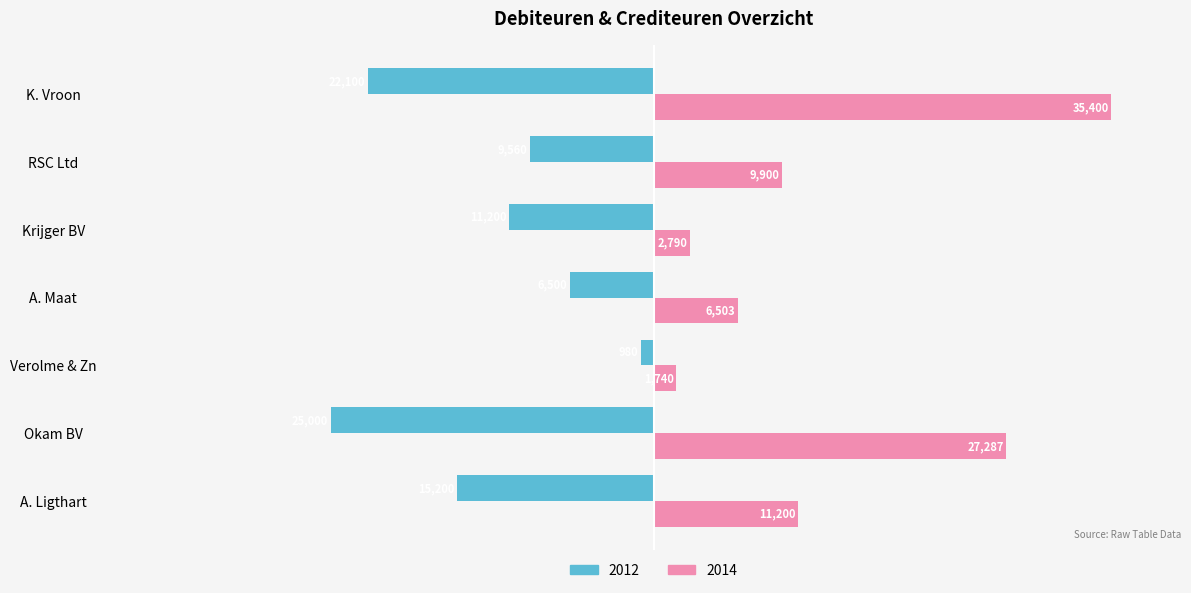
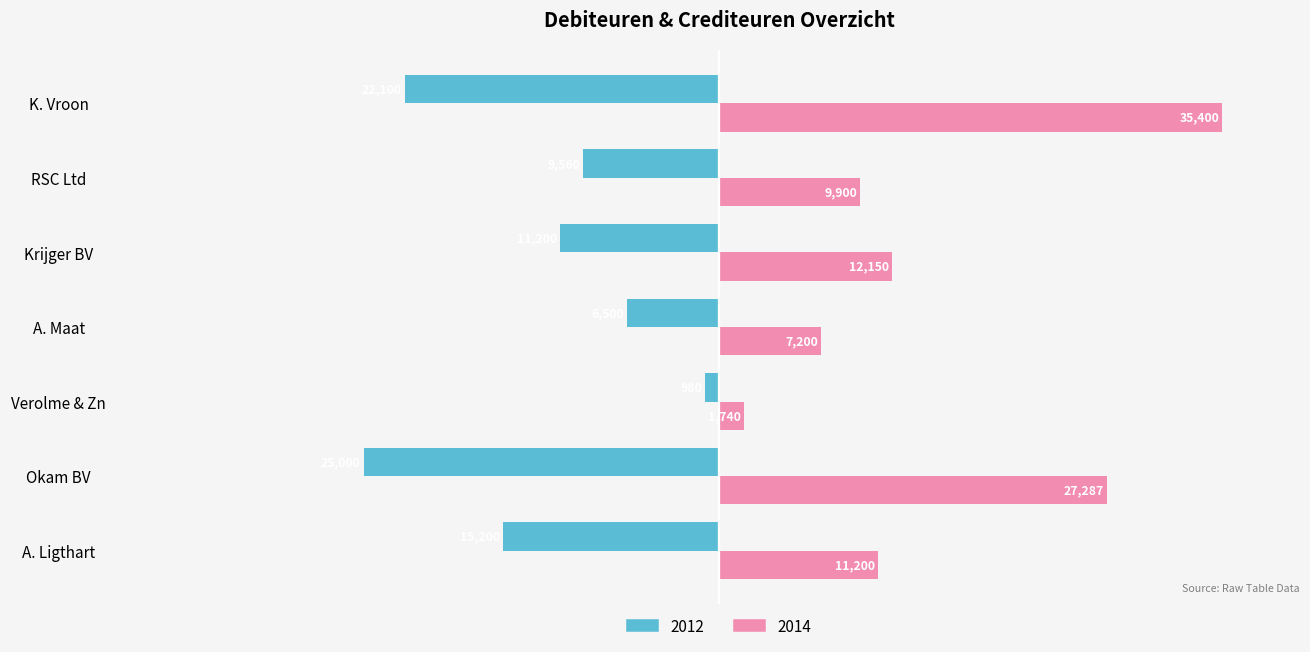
  {
    "2014": {
      "K. Vroon": "35,400",
      "RSC Ltd": "9,900",
-     "Krijger BV": "2,790",
-     "A. Maat": "6,503",
+     "Krijger BV": "12,150",
+     "A. Maat": "7,200",
      "Verolme & Zn": "1,740",
      "Okam BV": "27,287",
      "A. Ligthart": "11,200"
    }
  }
